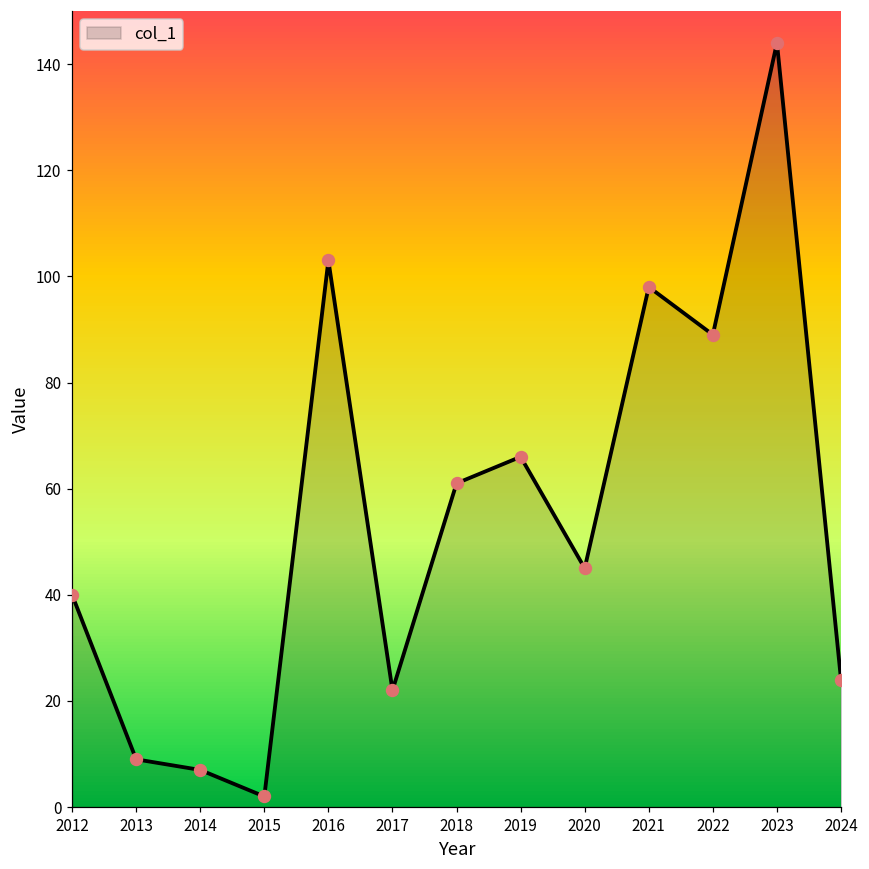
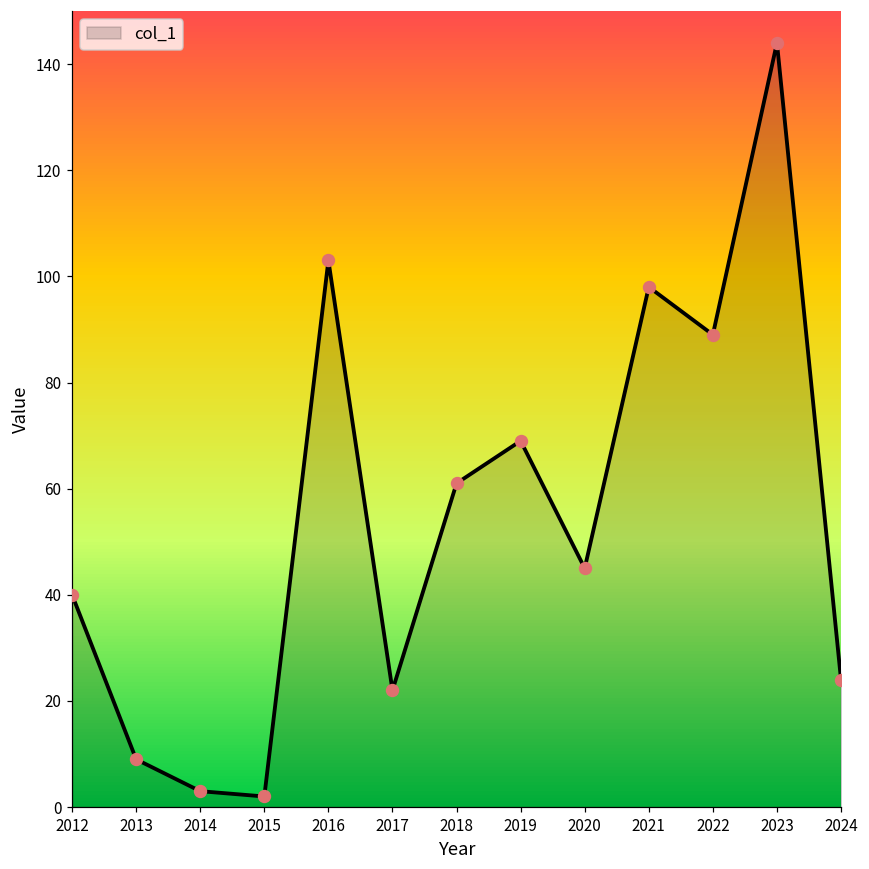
  {
    "2012": 40,
    "2013": 9,
-   "2014": 7,
+   "2014": 3,
    "2015": 2,
    "2016": 103,
    "2017": 22,
    "2018": 61,
-   "2019": 66,
+   "2019": 69,
    "2020": 45,
    "2021": 98,
    "2022": 89,
    "2023": 144,
    "2024": 24
  }
